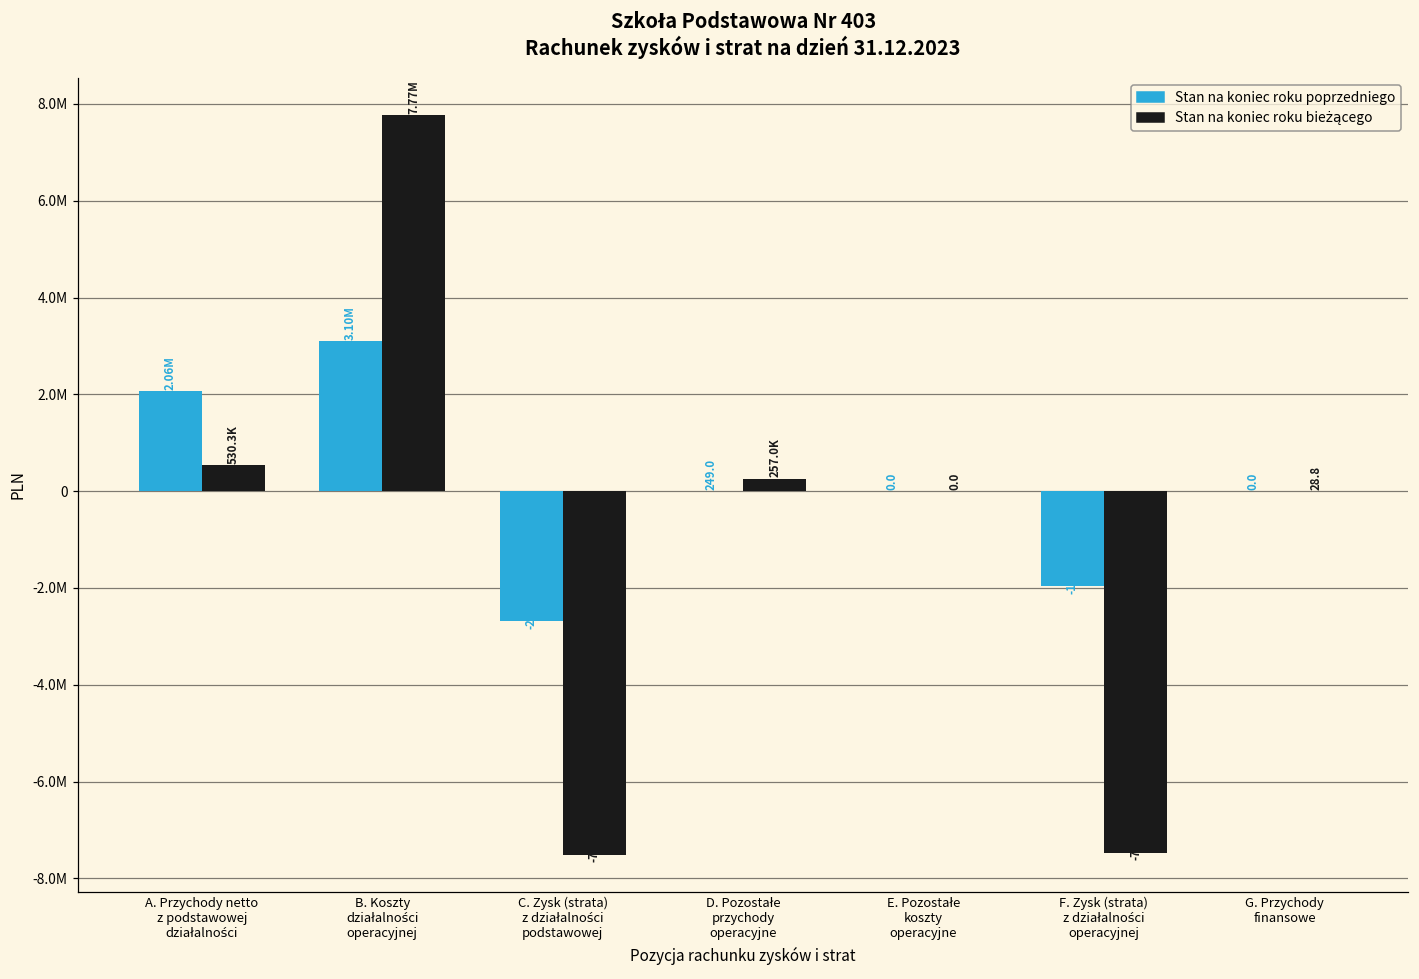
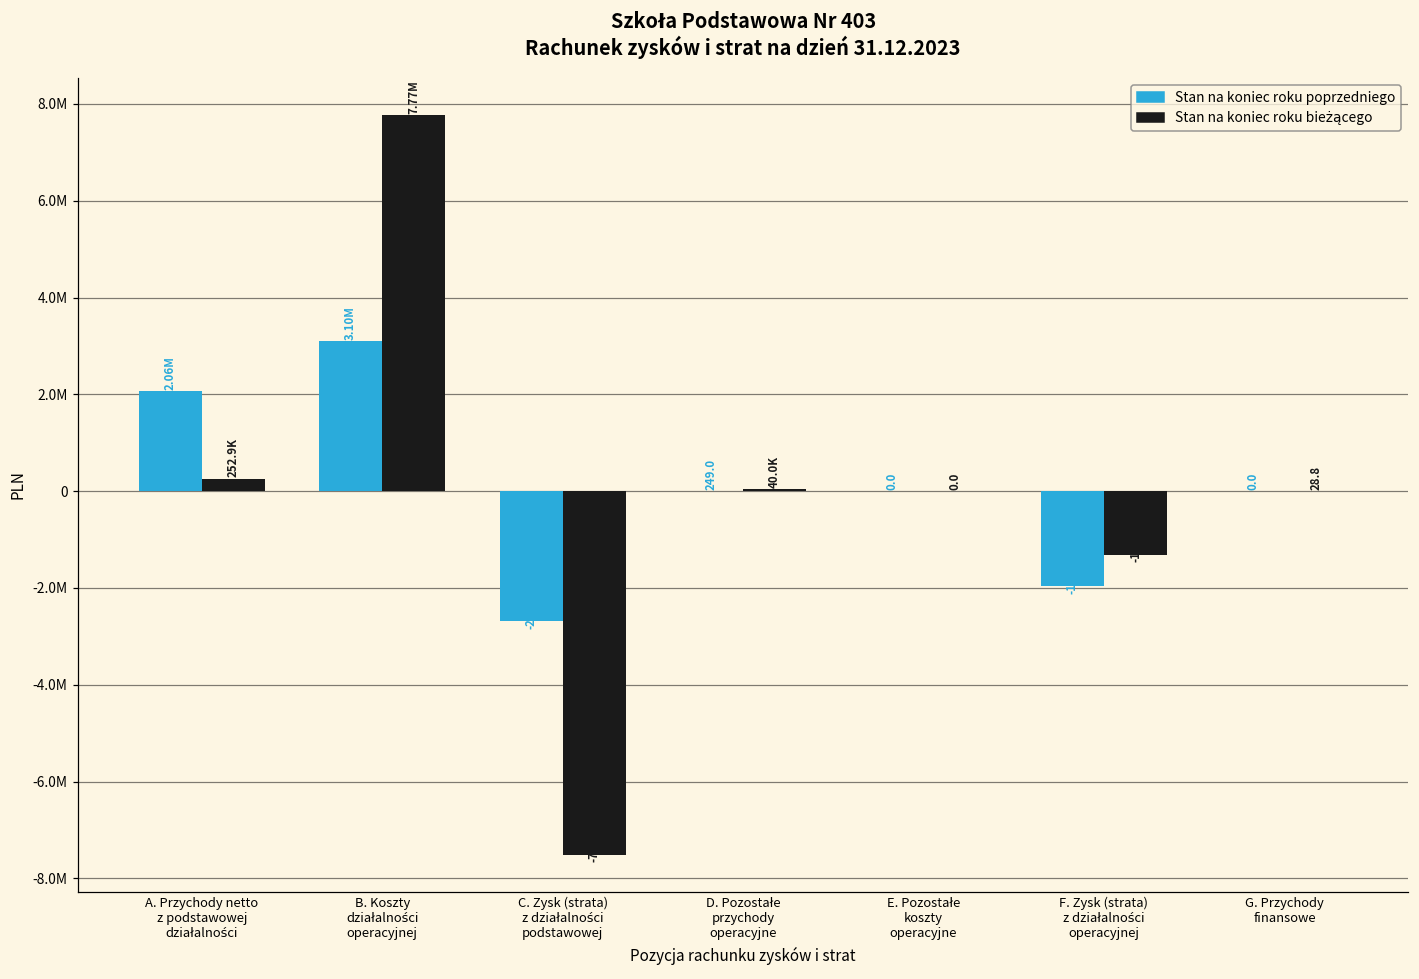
  {
    "Stan na koniec roku poprzedniego": {
      "A. Przychody netto z podstawowej działalności": "2.06M",
      "B. Koszty działalności operacyjnej": "3.10M",
      "D. Pozostałe przychody operacyjne": "249.0",
      "E. Pozostałe koszty operacyjne": "0.0",
      "G. Przychody finansowe": "0.0"
    },
    "Stan na koniec roku bieżącego": {
-     "A. Przychody netto z podstawowej działalności": "530.3K",
+     "A. Przychody netto z podstawowej działalności": "252.9K",
      "B. Koszty działalności operacyjnej": "7.77M",
-     "D. Pozostałe przychody operacyjne": "257.0K",
+     "D. Pozostałe przychody operacyjne": "40.0K",
      "E. Pozostałe koszty operacyjne": "0.0",
-     "F. Zysk (strata) z działalności operacyjnej": "-7500000",
+     "F. Zysk (strata) z działalności operacyjnej": "-1300000",
      "G. Przychody finansowe": "28.8"
    }
  }
